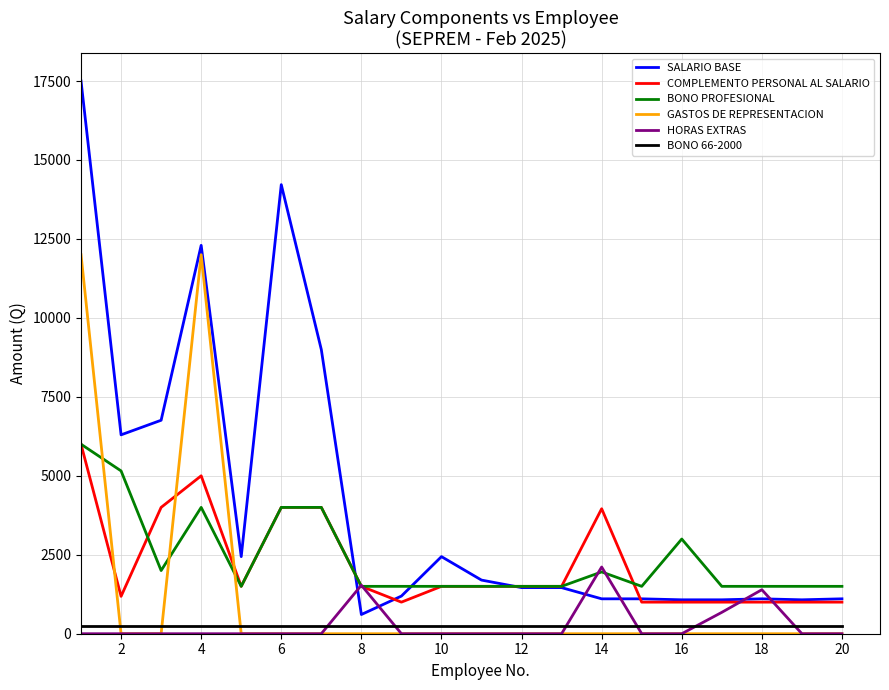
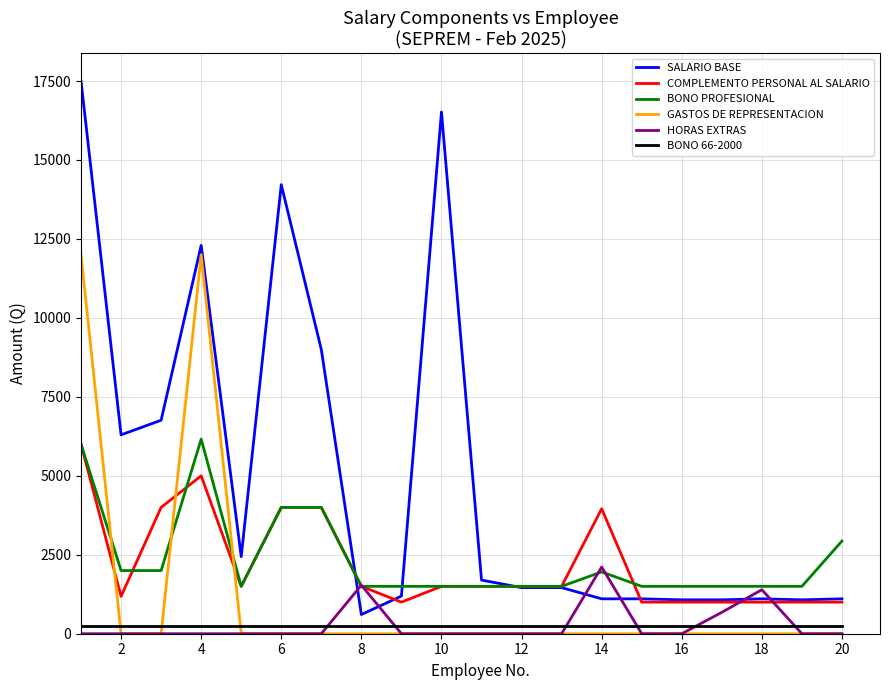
  {
    "SALARIO BASE": {
      "2": 6300,
      "4": 12300,
      "6": 14200,
      "8": 600,
-     "10": 2400,
+     "10": 16500,
      "14": 1100,
      "18": 1100,
      "20": 1100
    },
    "COMPLEMENTO PERSONAL AL SALARIO": {
      "2": 1200,
      "4": 5000,
      "14": 4000,
      "18": 1000,
      "20": 1000
    },
    "BONO PROFESIONAL": {
-     "2": 5200,
-     "4": 4000,
+     "2": 2000,
+     "4": 6200,
      "14": 2000,
-     "16": 3000,
+     "16": 1500,
      "18": 1500,
-     "20": 1500
+     "20": 2900
    },
    "GASTOS DE REPRESENTACION": {
      "4": 12000,
      "8": 0,
      "14": 0,
      "18": 0
    },
    "HORAS EXTRAS": {
      "4": 0,
      "14": 2100,
      "18": 1400
    },
    "BONO 66-2000": {
      "2": 300,
      "4": 300,
      "6": 300,
      "8": 300,
      "10": 300,
      "12": 300,
      "14": 300,
      "16": 300,
      "18": 300,
      "20": 300
    }
  }
